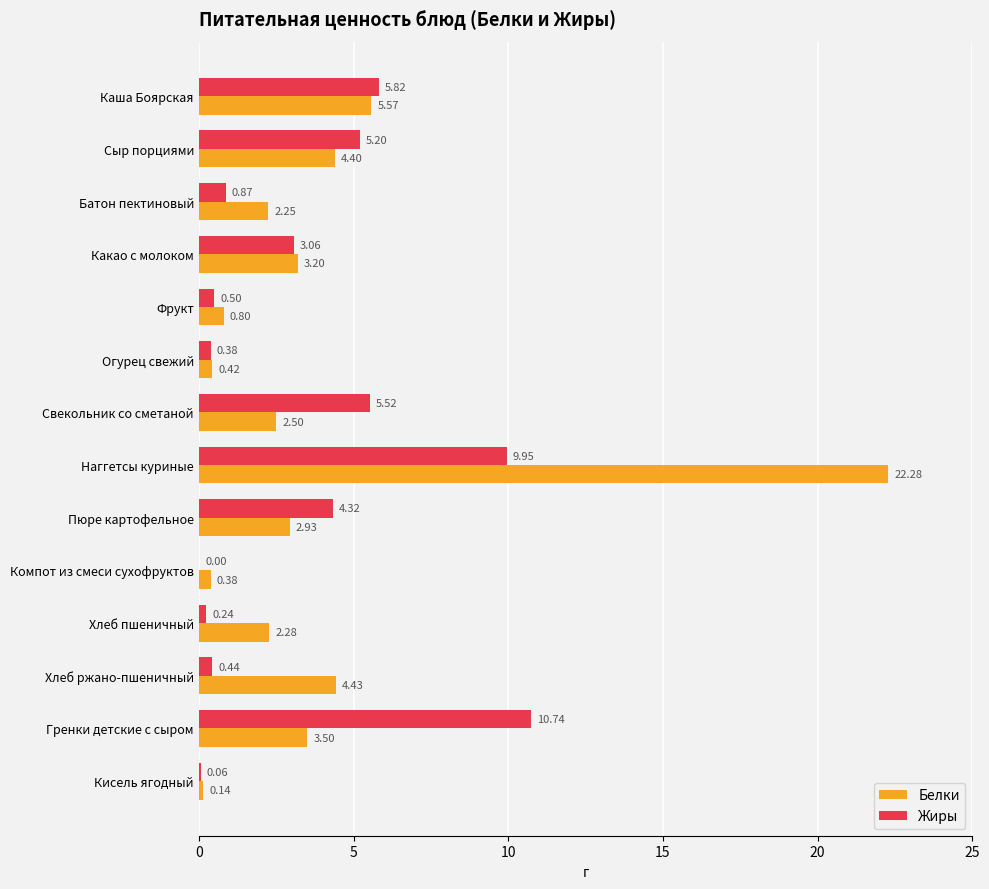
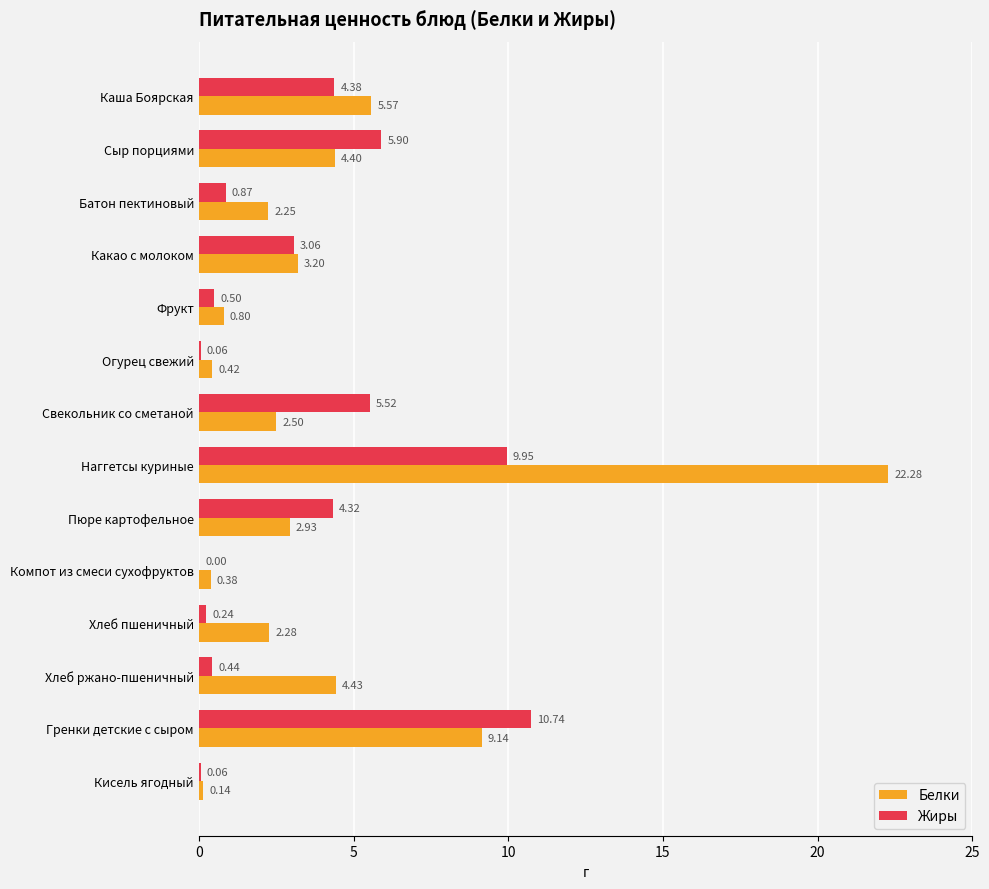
  {
    "Белки": {
      "Каша Боярская": 5.57,
      "Сыр порциями": 4.40,
      "Батон пектиновый": 2.25,
      "Какао с молоком": 3.20,
      "Фрукт": 0.80,
      "Огурец свежий": 0.42,
      "Свекольник со сметаной": 2.50,
      "Наггетсы куриные": 22.28,
      "Пюре картофельное": 2.93,
      "Компот из смеси сухофруктов": 0.38,
      "Хлеб пшеничный": 2.28,
      "Хлеб ржано-пшеничный": 4.43,
-     "Гренки детские с сыром": 3.50,
+     "Гренки детские с сыром": 9.14,
      "Кисель ягодный": 0.14
    },
    "Жиры": {
-     "Каша Боярская": 5.82,
-     "Сыр порциями": 5.20,
+     "Каша Боярская": 4.38,
+     "Сыр порциями": 5.90,
      "Батон пектиновый": 0.87,
      "Какао с молоком": 3.06,
      "Фрукт": 0.50,
-     "Огурец свежий": 0.38,
+     "Огурец свежий": 0.06,
      "Свекольник со сметаной": 5.52,
      "Наггетсы куриные": 9.95,
      "Пюре картофельное": 4.32,
      "Компот из смеси сухофруктов": 0.00,
      "Хлеб пшеничный": 0.24,
      "Хлеб ржано-пшеничный": 0.44,
      "Гренки детские с сыром": 10.74,
      "Кисель ягодный": 0.06
    }
  }
